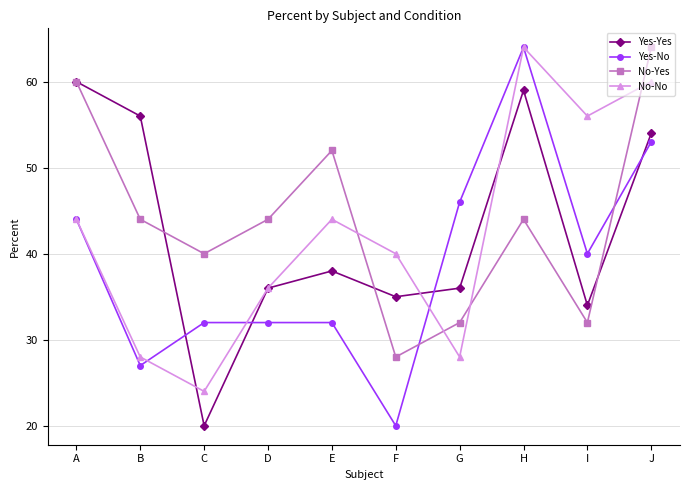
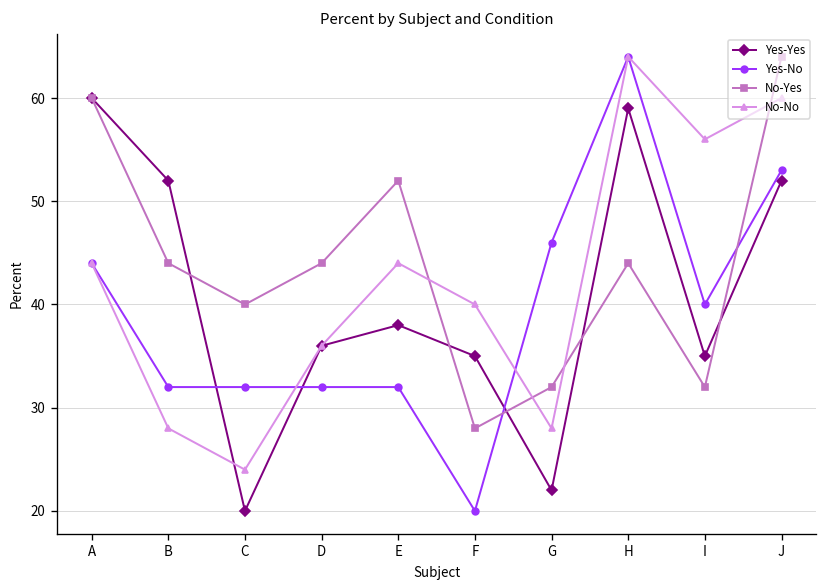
  {
    "Yes-Yes": {
-     "B": 56,
+     "B": 52,
      "C": 20,
      "E": 38,
      "F": 35,
-     "G": 36,
+     "G": 22,
      "H": 59,
-     "I": 34,
-     "J": 54
+     "I": 35,
+     "J": 52
    },
    "Yes-No": {
-     "B": 27,
+     "B": 32,
      "C": 32,
      "D": 32,
      "E": 32,
      "F": 20,
      "G": 46,
      "I": 40,
      "J": 53
    }
  }
